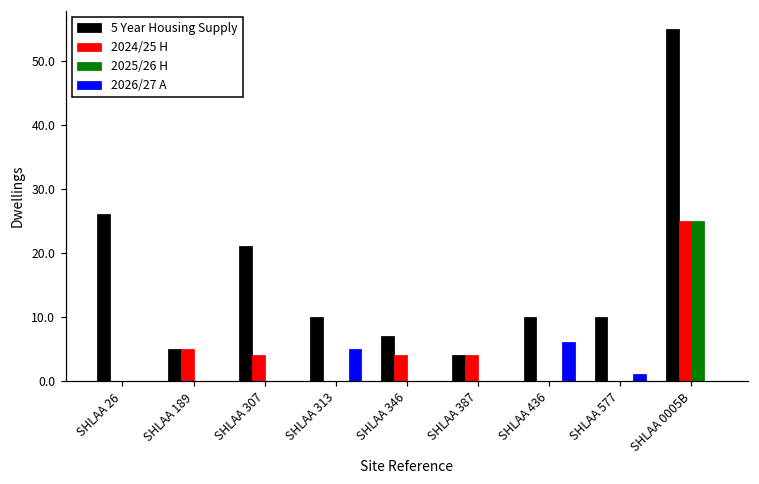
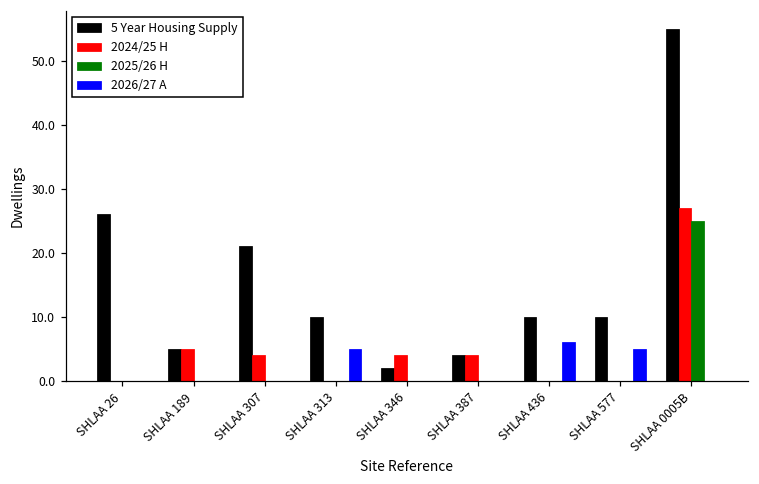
  {
    "5 Year Housing Supply": {
      "SHLAA 26": 26,
      "SHLAA 189": 5,
      "SHLAA 307": 21,
      "SHLAA 313": 10,
-     "SHLAA 346": 7,
+     "SHLAA 346": 2,
      "SHLAA 387": 4,
      "SHLAA 436": 10,
      "SHLAA 577": 10,
      "SHLAA 0005B": 55
    },
    "2024/25 H": {
      "SHLAA 26": 0,
      "SHLAA 189": 5,
      "SHLAA 307": 4,
      "SHLAA 313": 0,
      "SHLAA 346": 4,
      "SHLAA 387": 4,
      "SHLAA 436": 0,
      "SHLAA 577": 0,
-     "SHLAA 0005B": 25
+     "SHLAA 0005B": 27
    },
    "2025/26 H": {
      "SHLAA 26": 0,
      "SHLAA 189": 0,
      "SHLAA 307": 0,
      "SHLAA 313": 0,
      "SHLAA 346": 0,
      "SHLAA 387": 0,
      "SHLAA 436": 0,
      "SHLAA 577": 0,
      "SHLAA 0005B": 25
    },
    "2026/27 A": {
      "SHLAA 26": 0,
      "SHLAA 189": 0,
      "SHLAA 307": 0,
      "SHLAA 313": 5,
      "SHLAA 346": 0,
      "SHLAA 387": 0,
      "SHLAA 436": 6,
-     "SHLAA 577": 1,
+     "SHLAA 577": 5,
      "SHLAA 0005B": 0
    }
  }
